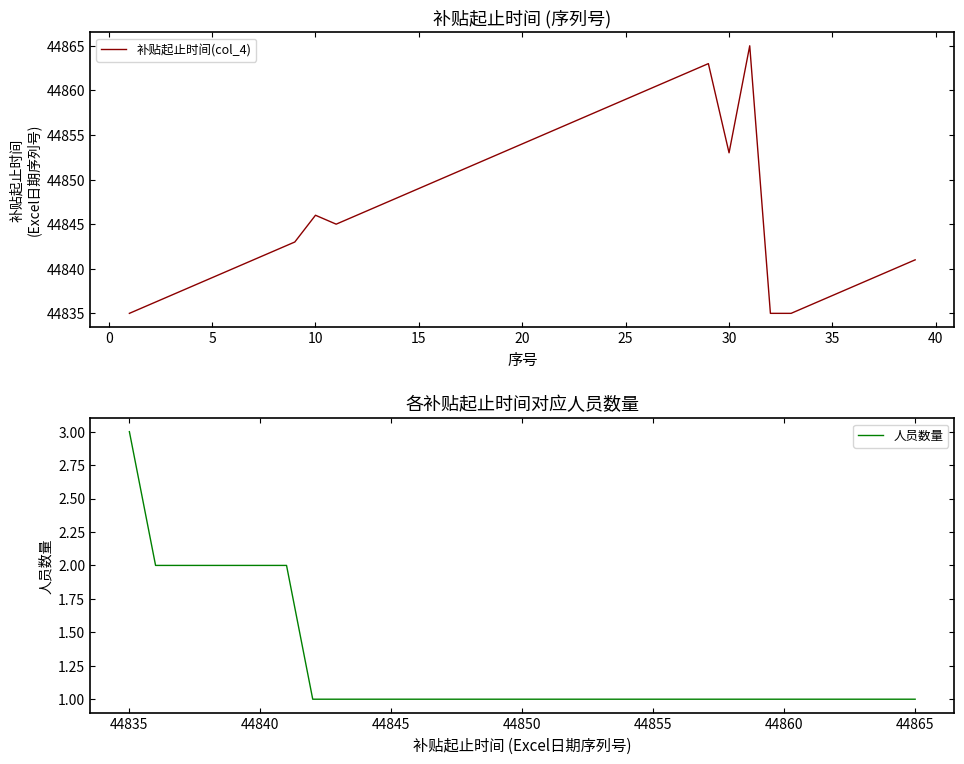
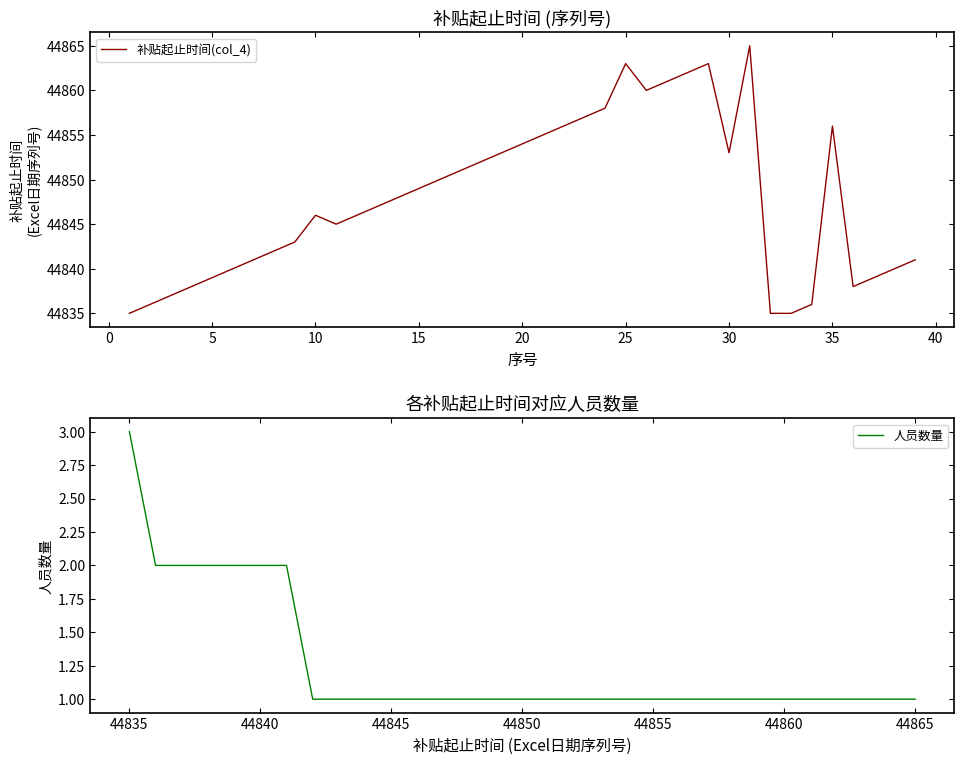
  {
    "补贴起止时间 (序列号)": {
      "5": 44839,
      "10": 44846,
      "15": 44849,
      "20": 44854,
-     "25": 44859,
+     "25": 44863,
      "30": 44853,
-     "35": 44837
+     "35": 44856
    },
    "各补贴起止时间对应人员数量": {
      "44835": 3.00,
      "44840": 2.00,
      "44845": 1.00,
      "44850": 1.00,
      "44855": 1.00,
      "44860": 1.00,
      "44865": 1.00
    }
  }
